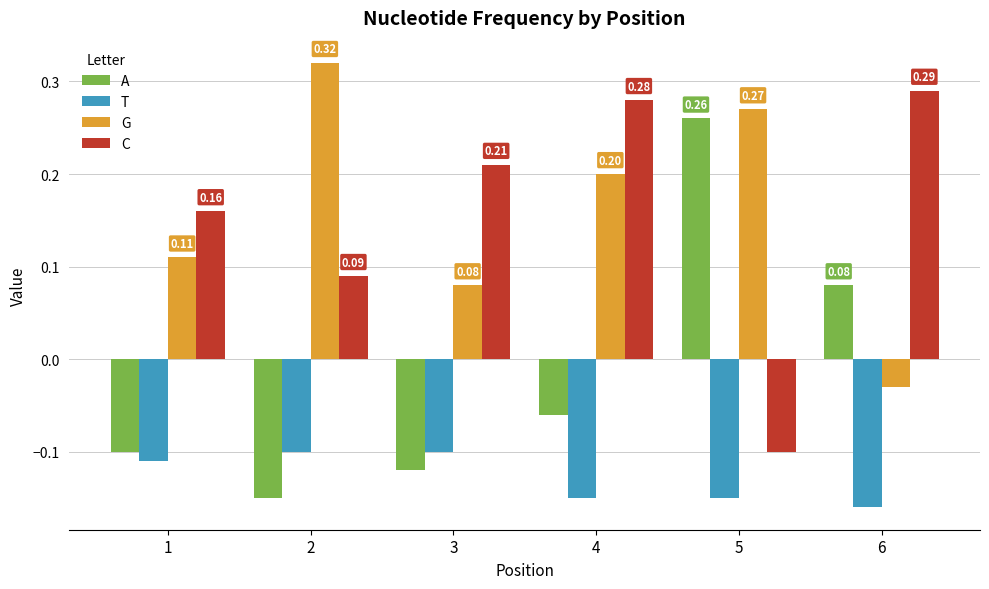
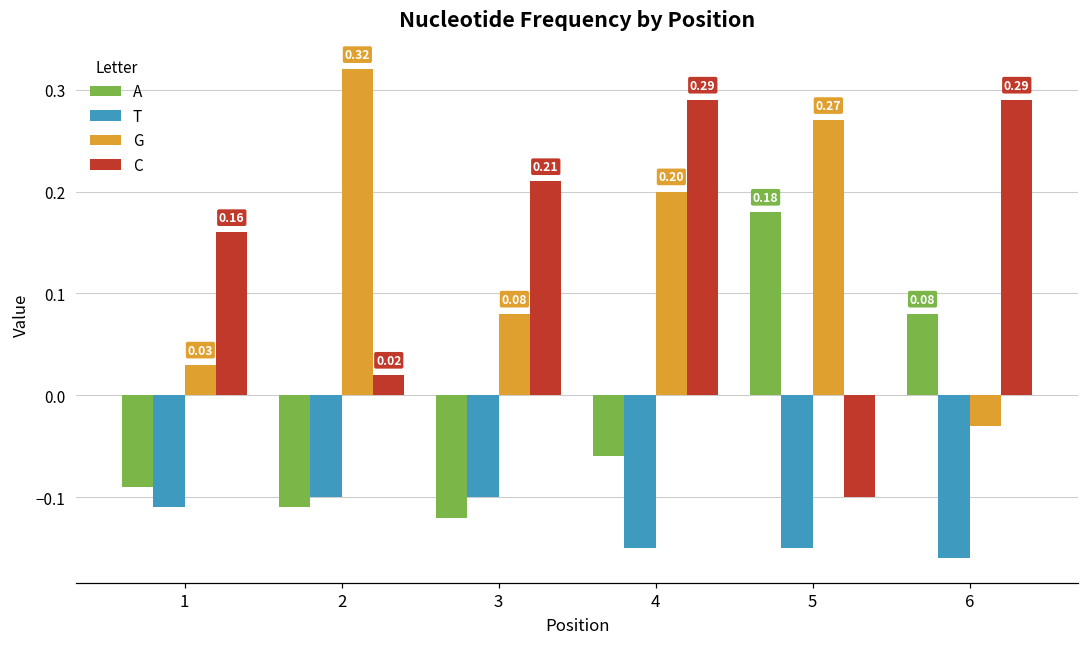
  {
    "A": {
-     "1": -0.10,
-     "2": -0.15,
-     "5": 0.26
+     "1": -0.09,
+     "2": -0.11,
+     "5": 0.18
    },
    "T": {
      "1": -0.11,
      "2": -0.10,
      "3": -0.10,
      "4": -0.15,
      "5": -0.15,
      "6": -0.16
    },
    "G": {
-     "1": 0.11
+     "1": 0.03
    },
    "C": {
-     "2": 0.09,
-     "4": 0.28
+     "2": 0.02,
+     "4": 0.29
    }
  }
